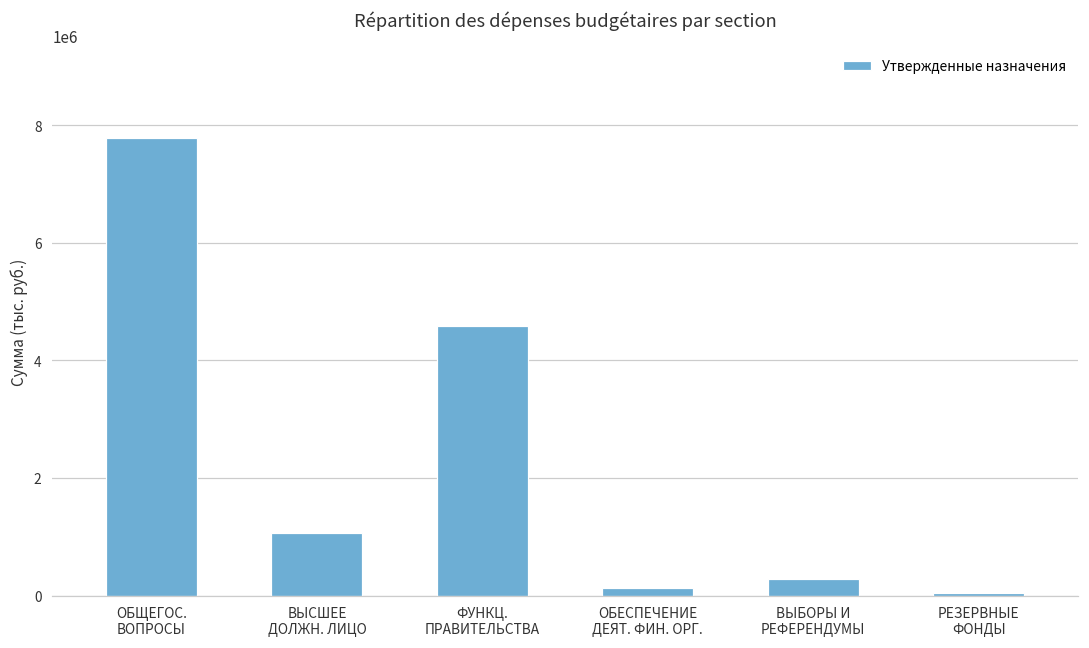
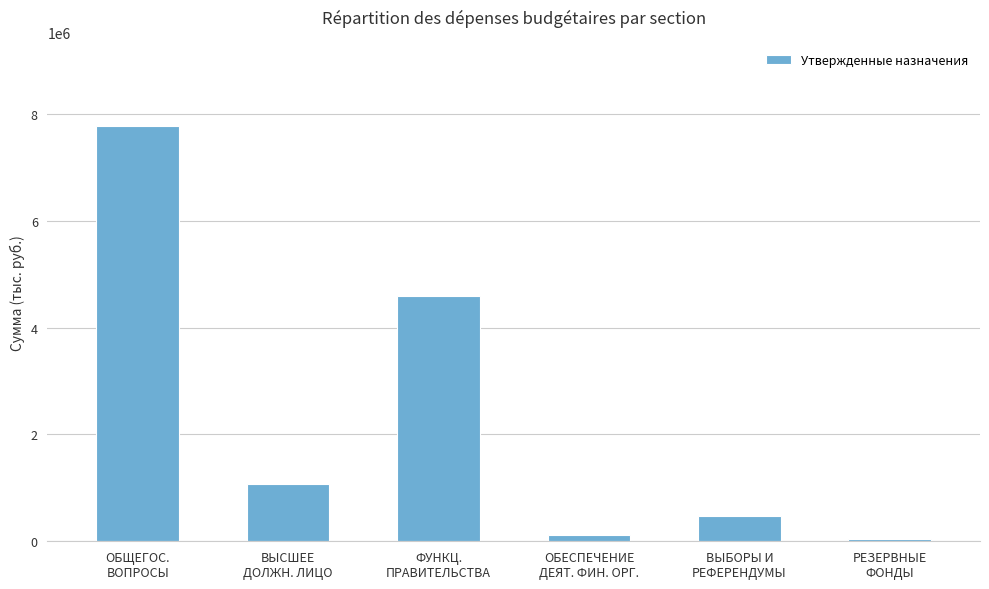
  {
    "ОБЩЕГОС. ВОПРОСЫ": 7800000,
    "ВЫСШЕЕ ДОЛЖН. ЛИЦО": 1100000,
    "ФУНКЦ. ПРАВИТЕЛЬСТВА": 4600000,
    "ОБЕСПЕЧЕНИЕ ДЕЯТ. ФИН. ОРГ.": 100000,
-   "ВЫБОРЫ И РЕФЕРЕНДУМЫ": 300000,
+   "ВЫБОРЫ И РЕФЕРЕНДУМЫ": 500000,
    "РЕЗЕРВНЫЕ ФОНДЫ": 100000
  }
